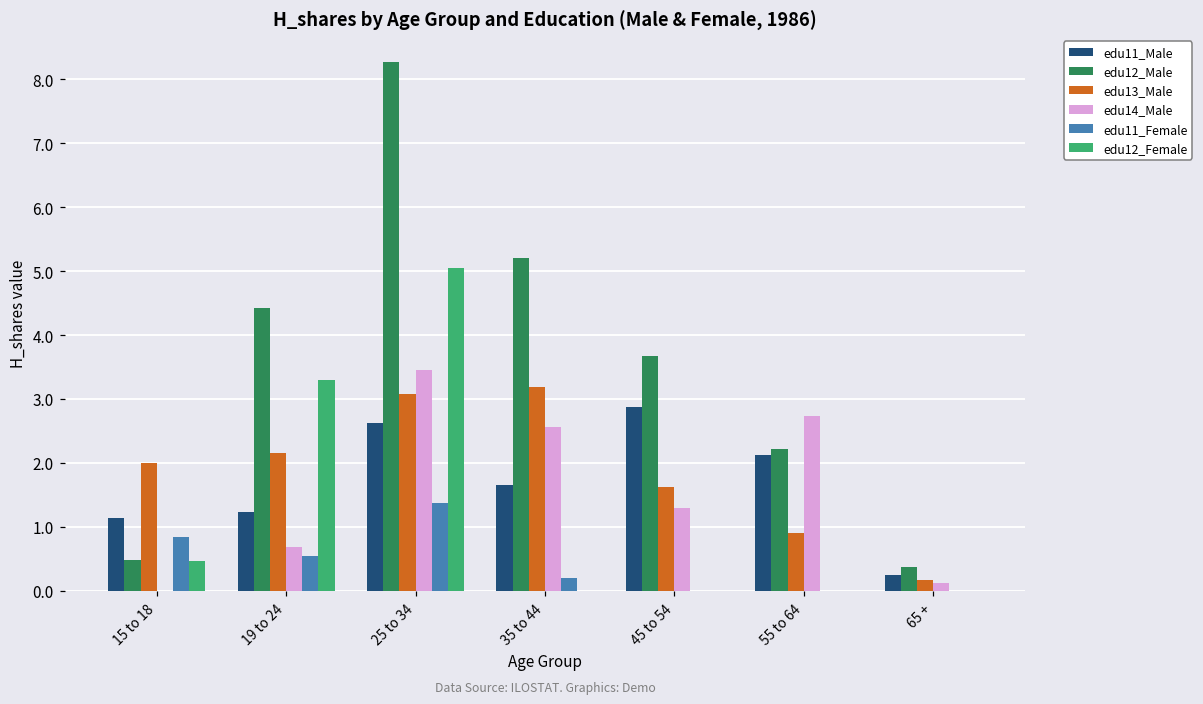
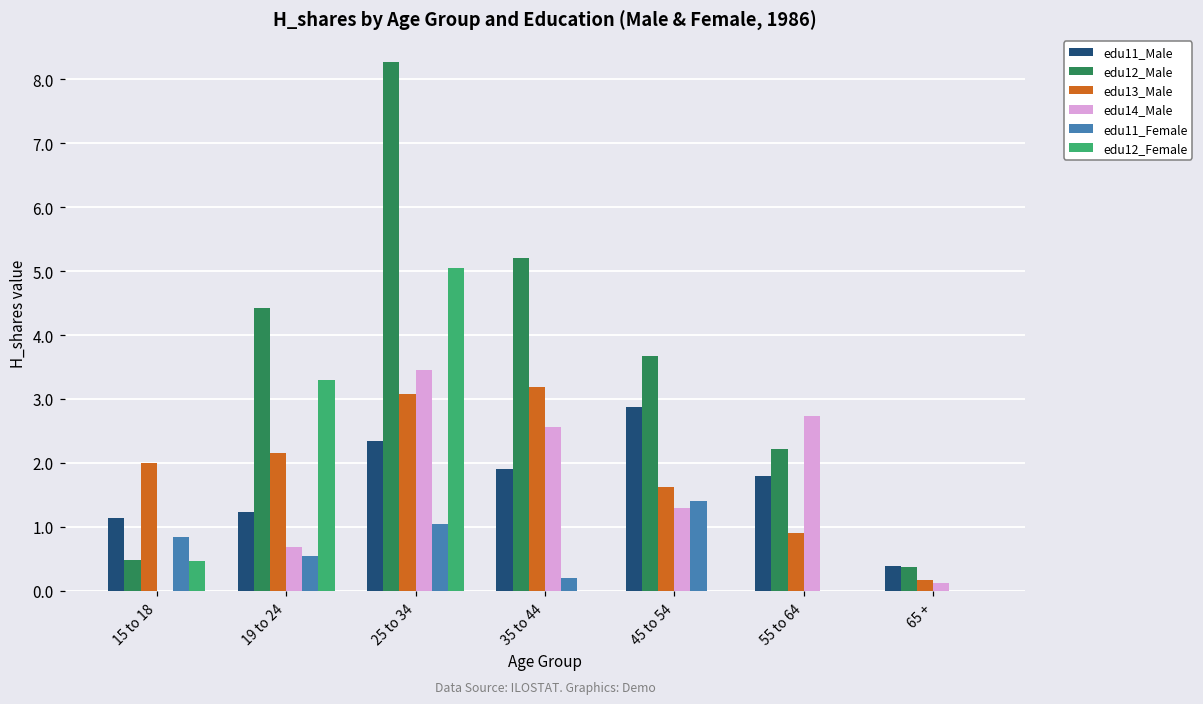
  {
    "edu11_Male": {
      "15 to 18": 1.1,
      "19 to 24": 1.2,
-     "25 to 34": 2.6,
-     "35 to 44": 1.7,
+     "25 to 34": 2.3,
+     "35 to 44": 1.9,
      "45 to 54": 2.9,
-     "55 to 64": 2.1,
-     "65 +": 0.2
+     "55 to 64": 1.8,
+     "65 +": 0.4
    },
    "edu13_Male": {
      "15 to 18": 2.0,
      "19 to 24": 2.2,
      "25 to 34": 3.1,
      "35 to 44": 3.2,
      "45 to 54": 1.6,
      "55 to 64": 0.9,
      "65 +": 0.2
    },
    "edu14_Male": {
      "15 to 18": 0.0,
      "19 to 24": 0.7,
      "25 to 34": 3.5,
      "35 to 44": 2.6,
      "45 to 54": 1.3,
      "55 to 64": 2.7,
      "65 +": 0.1
    },
    "edu11_Female": {
      "15 to 18": 0.8,
      "19 to 24": 0.5,
-     "25 to 34": 1.4,
+     "25 to 34": 1.0,
      "35 to 44": 0.2,
-     "45 to 54": 0.0,
+     "45 to 54": 1.4,
      "55 to 64": 0.0,
      "65 +": 0.0
    }
  }
